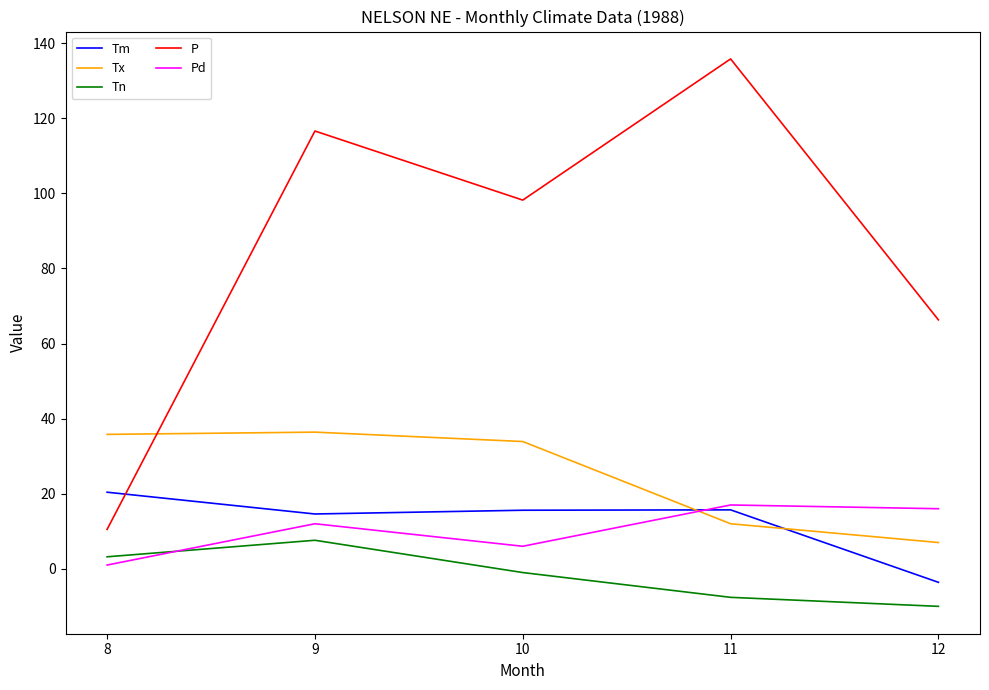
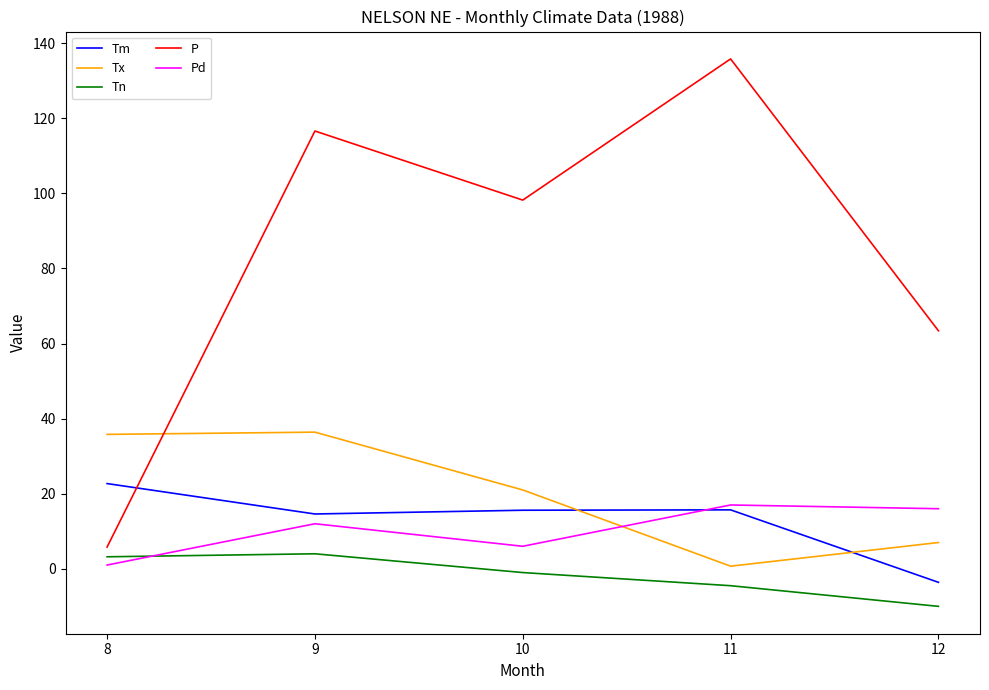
  {
    "Tm": {
-     "8": 20,
+     "8": 23,
      "9": 15,
      "10": 16,
      "11": 16,
      "12": -4
    },
    "Tx": {
      "8": 36,
      "9": 36,
-     "10": 34,
-     "11": 12,
+     "10": 21,
+     "11": 1,
      "12": 7
    },
    "Tn": {
      "8": 3,
-     "9": 8,
+     "9": 4,
      "10": -1,
-     "11": -8,
+     "11": -5,
      "12": -10
    },
    "P": {
-     "8": 11,
+     "8": 6,
      "9": 117,
      "10": 98,
      "11": 136,
-     "12": 66
+     "12": 63
    },
    "Pd": {
      "8": 1,
      "9": 12,
      "10": 6,
      "11": 17,
      "12": 16
    }
  }
